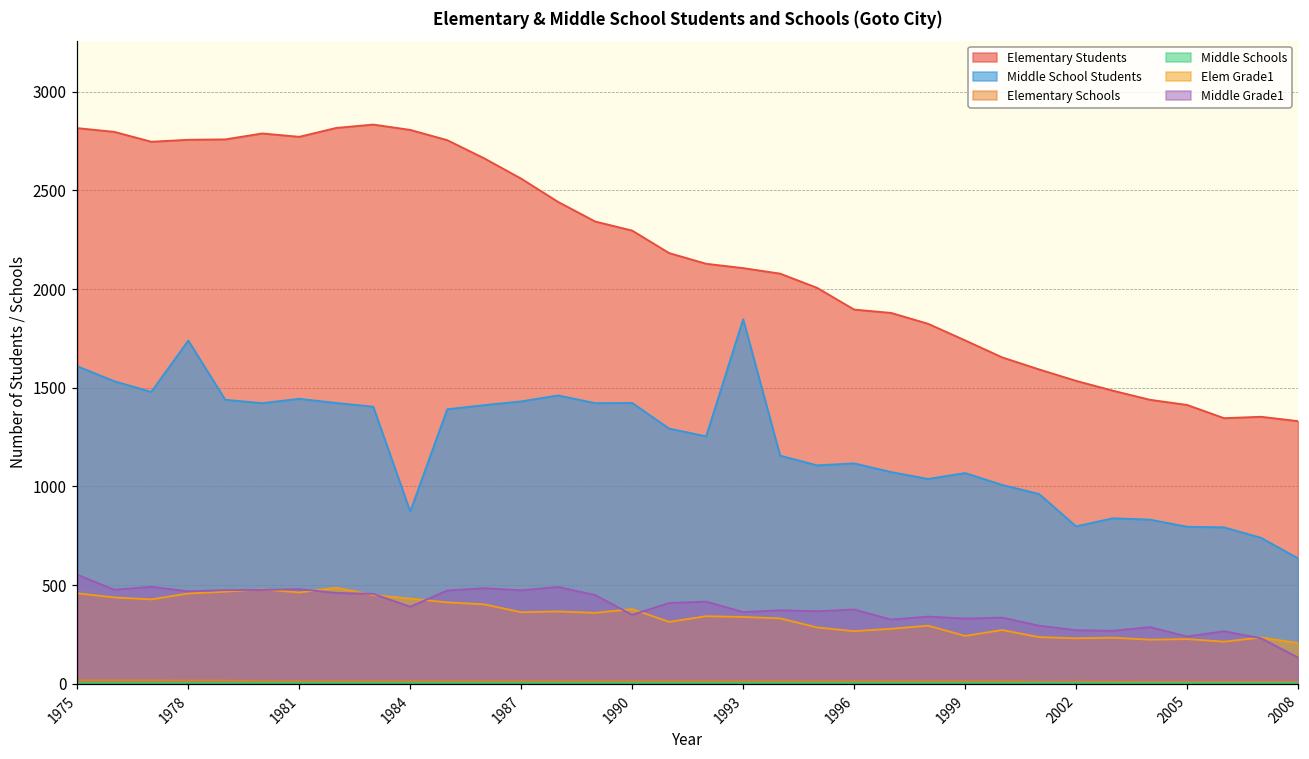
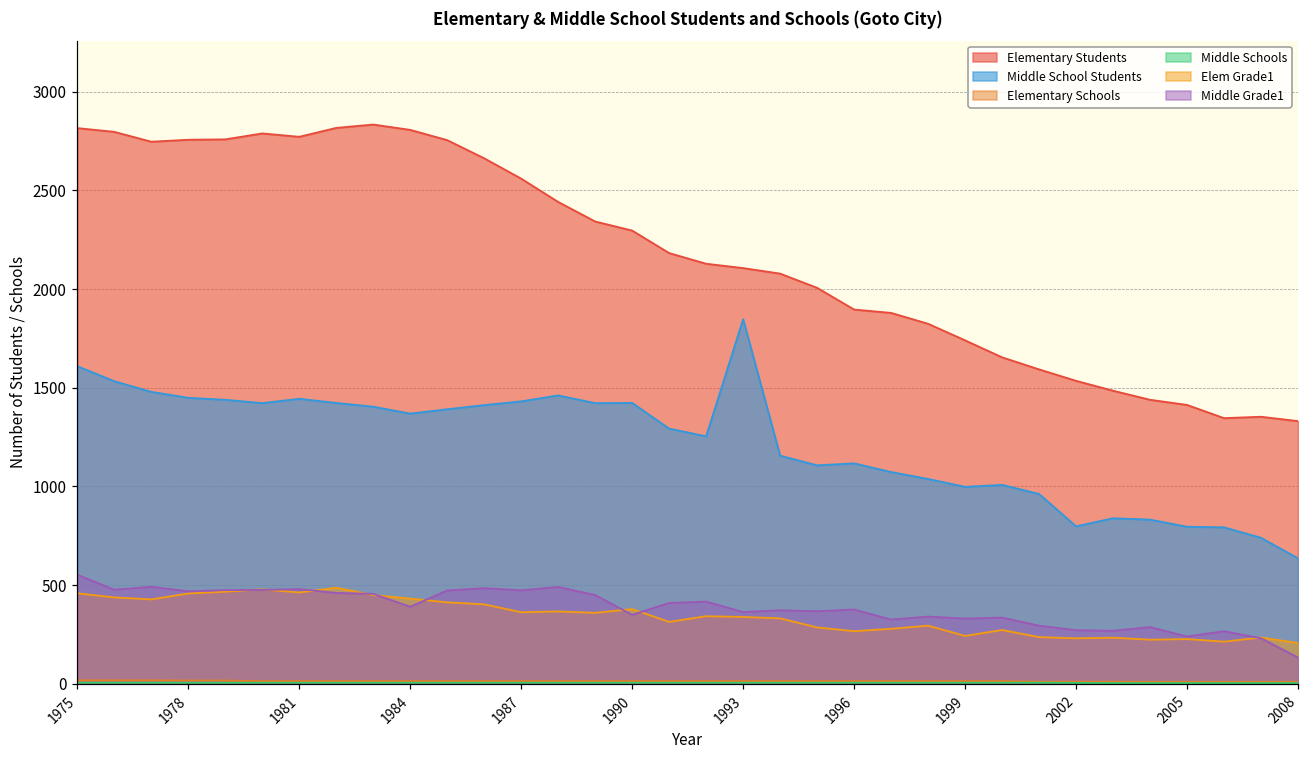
  {
    "Middle School Students": {
      "1975": 1610,
-     "1978": 1740,
+     "1978": 1450,
      "1981": 1440,
-     "1984": 870,
+     "1984": 1370,
      "1987": 1430,
      "1990": 1420,
      "1993": 1850,
      "1996": 1120,
-     "1999": 1070,
+     "1999": 1000,
      "2002": 800,
      "2005": 800,
      "2008": 640
    },
    "Middle Grade1": {
      "1975": 550,
      "1981": 480,
      "1984": 390,
      "1987": 470,
      "1990": 350,
      "1993": 360,
      "1996": 380,
      "1999": 330,
      "2002": 270,
      "2008": 130
    }
  }
